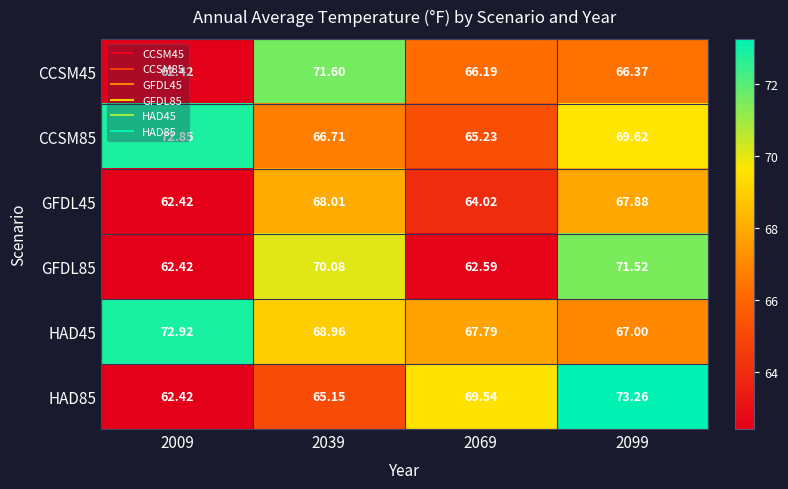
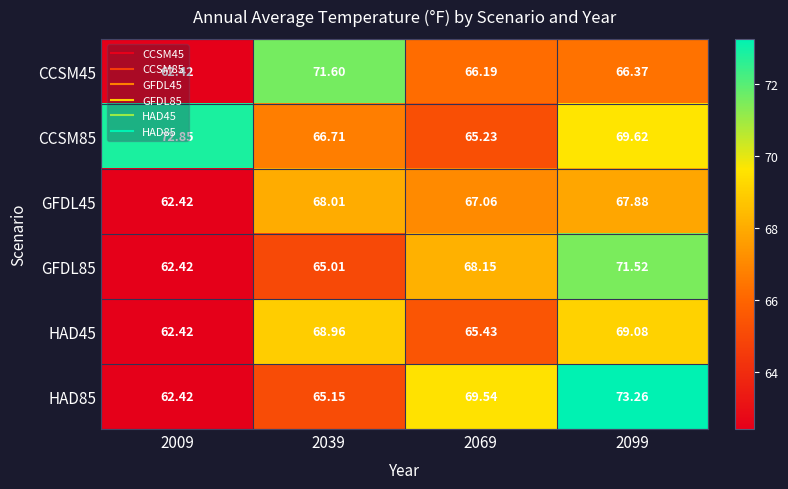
  {
    "CCSM45": {
      "2039": 71.60,
      "2069": 66.19,
      "2099": 66.37
    },
    "CCSM85": {
      "2039": 66.71,
      "2069": 65.23,
      "2099": 69.62
    },
    "GFDL45": {
      "2009": 62.42,
      "2039": 68.01,
-     "2069": 64.02,
+     "2069": 67.06,
      "2099": 67.88
    },
    "GFDL85": {
      "2009": 62.42,
-     "2039": 70.08,
-     "2069": 62.59,
+     "2039": 65.01,
+     "2069": 68.15,
      "2099": 71.52
    },
    "HAD45": {
-     "2009": 72.92,
+     "2009": 62.42,
      "2039": 68.96,
-     "2069": 67.79,
-     "2099": 67.00
+     "2069": 65.43,
+     "2099": 69.08
    },
    "HAD85": {
      "2009": 62.42,
      "2039": 65.15,
      "2069": 69.54,
      "2099": 73.26
    }
  }
